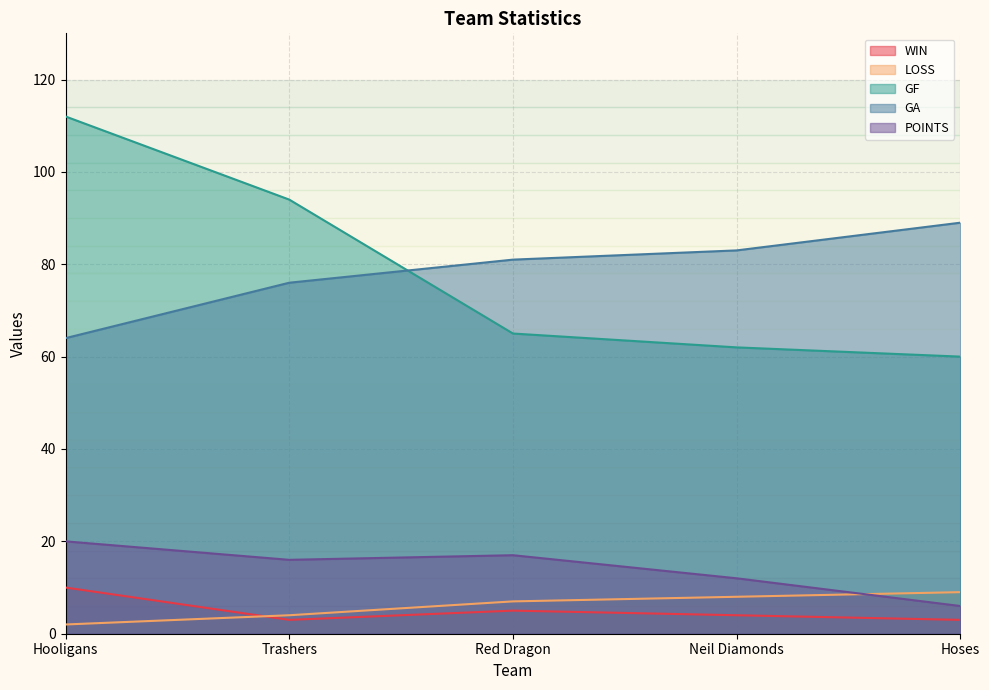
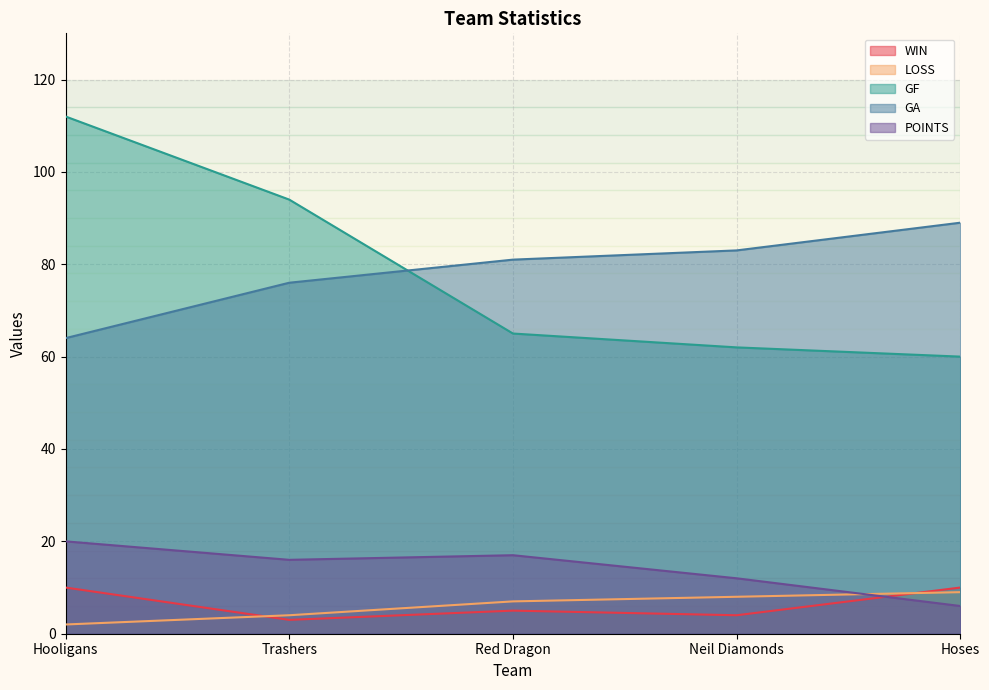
  {
    "WIN": {
      "Hooligans": 10,
      "Trashers": 3,
      "Red Dragon": 5,
      "Neil Diamonds": 4,
-     "Hoses": 3
+     "Hoses": 10
    },
    "LOSS": {
      "Hooligans": 2,
      "Trashers": 4,
      "Red Dragon": 7,
      "Neil Diamonds": 8,
      "Hoses": 9
    }
  }
